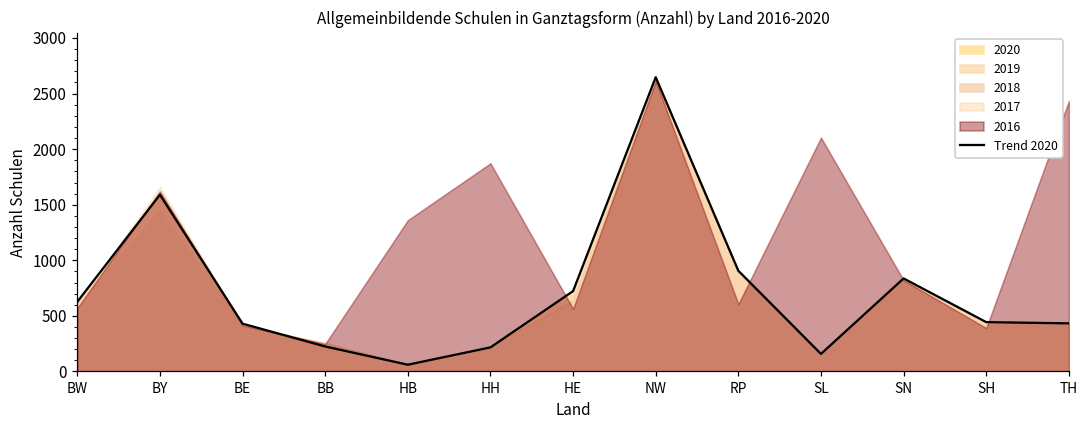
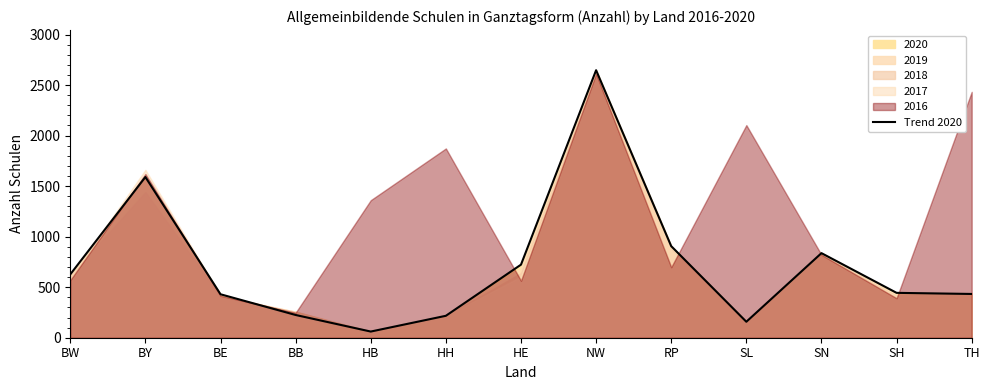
  {
    "2016": {
      "BY": 1620,
      "HB": 1360,
      "HH": 1870,
      "HE": 560,
-     "RP": 610,
+     "RP": 700,
      "SL": 2100,
      "TH": 2430
    }
  }
